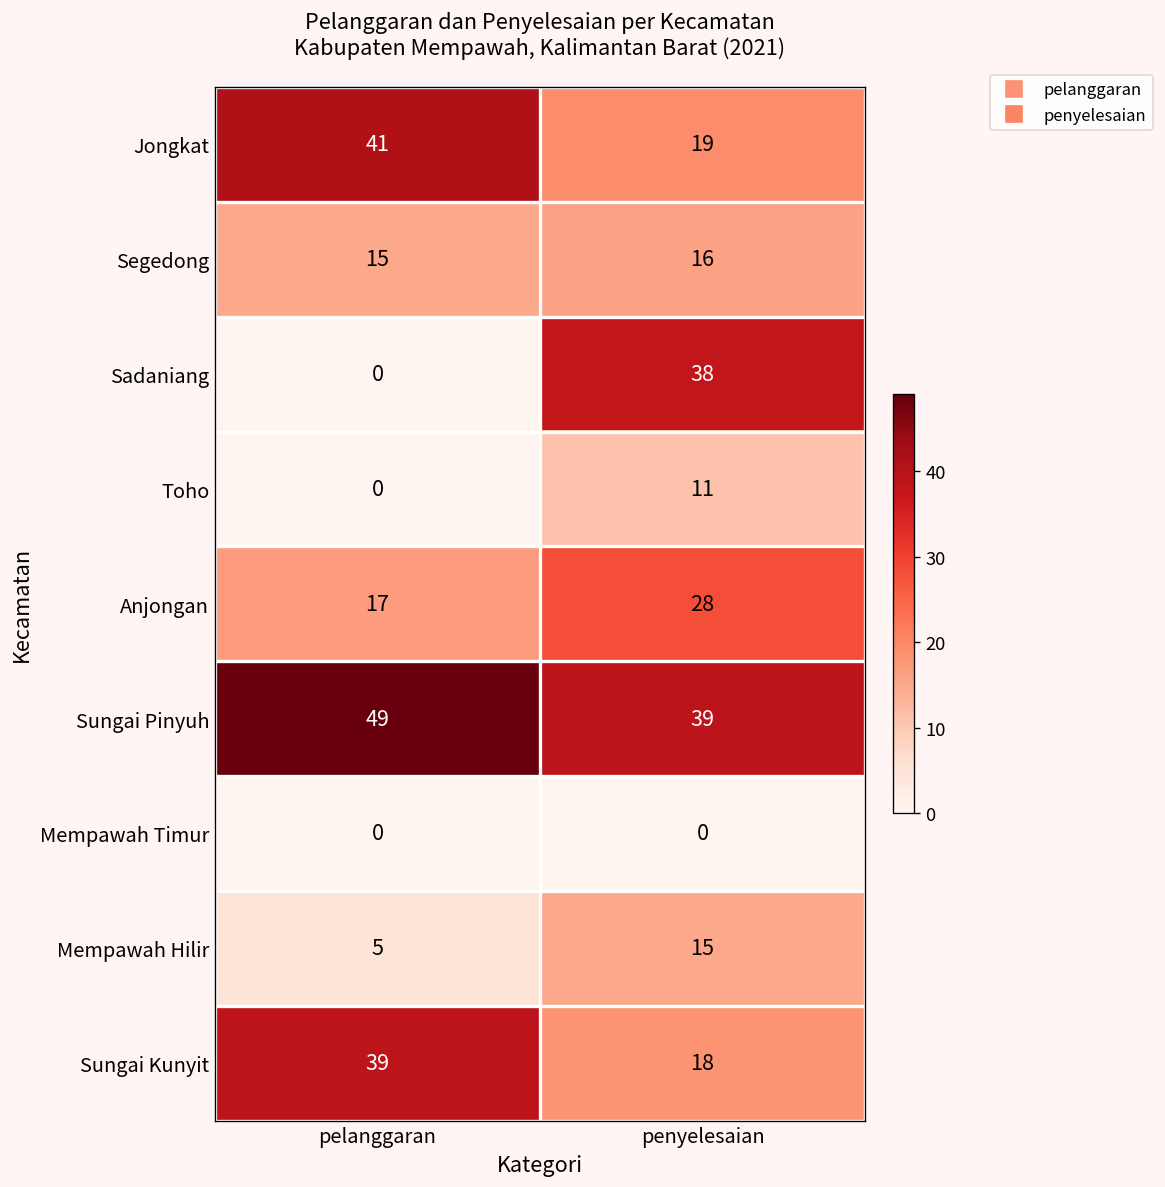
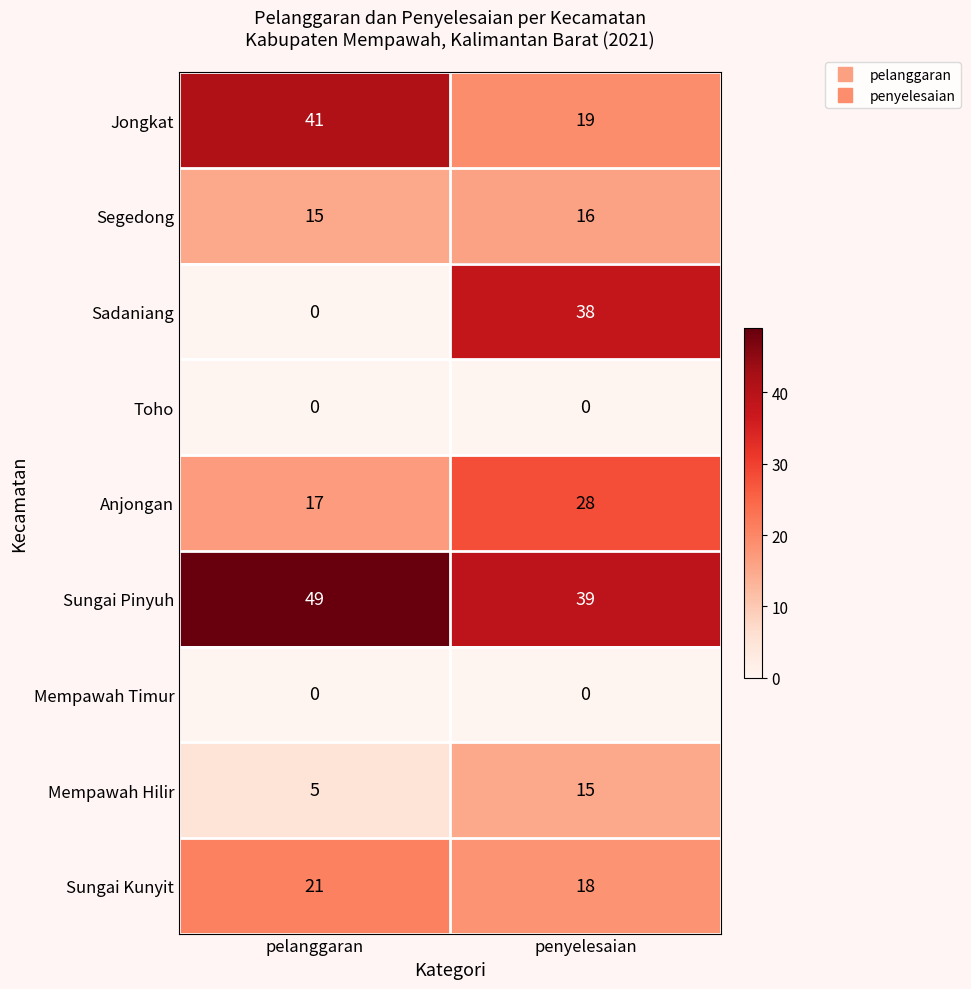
  {
    "Jongkat": {
      "pelanggaran": 41,
      "penyelesaian": 19
    },
    "Segedong": {
      "pelanggaran": 15,
      "penyelesaian": 16
    },
    "Sadaniang": {
      "pelanggaran": 0,
      "penyelesaian": 38
    },
    "Toho": {
      "pelanggaran": 0,
-     "penyelesaian": 11
+     "penyelesaian": 0
    },
    "Anjongan": {
      "pelanggaran": 17,
      "penyelesaian": 28
    },
    "Sungai Pinyuh": {
      "pelanggaran": 49,
      "penyelesaian": 39
    },
    "Mempawah Timur": {
      "pelanggaran": 0,
      "penyelesaian": 0
    },
    "Mempawah Hilir": {
      "pelanggaran": 5,
      "penyelesaian": 15
    },
    "Sungai Kunyit": {
-     "pelanggaran": 39,
+     "pelanggaran": 21,
      "penyelesaian": 18
    }
  }
